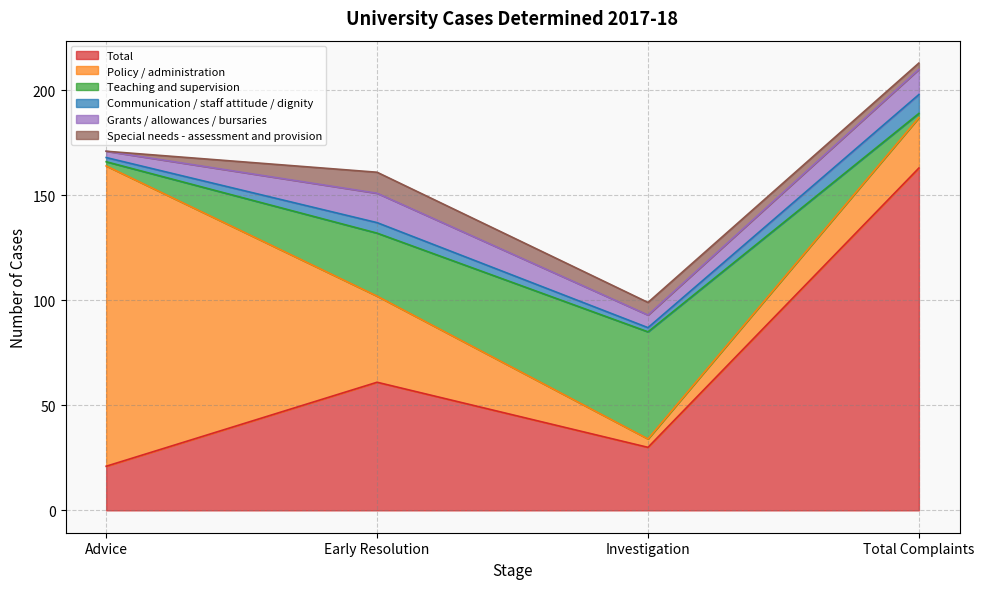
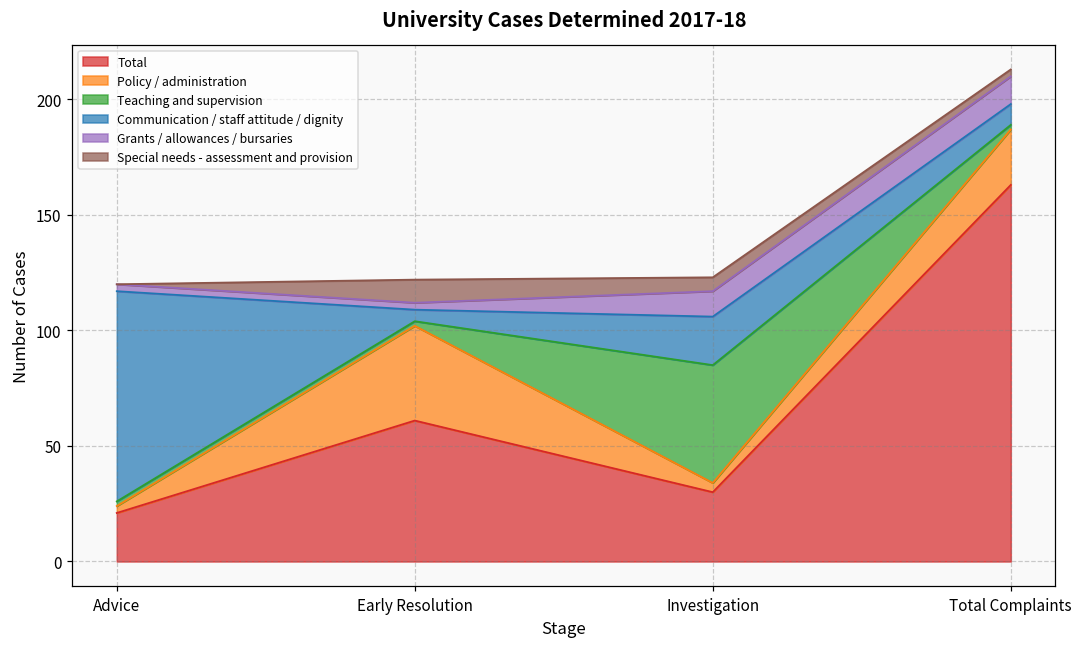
  {
    "Total": {
      "Advice": 21,
      "Early Resolution": 61,
      "Investigation": 30,
      "Total Complaints": 163
    },
    "Policy / administration": {
-     "Advice": 143,
+     "Advice": 3,
      "Early Resolution": 41,
      "Investigation": 4,
      "Total Complaints": 24
    },
    "Teaching and supervision": {
      "Advice": 2,
-     "Early Resolution": 30,
+     "Early Resolution": 2,
      "Investigation": 51,
      "Total Complaints": 2
    },
    "Communication / staff attitude / dignity": {
-     "Advice": 2,
+     "Advice": 91,
      "Early Resolution": 5,
-     "Investigation": 2,
+     "Investigation": 21,
      "Total Complaints": 9
    },
    "Grants / allowances / bursaries": {
-     "Early Resolution": 14,
-     "Investigation": 6,
+     "Early Resolution": 3,
+     "Investigation": 11,
      "Total Complaints": 12
    },
    "Special needs - assessment and provision": {
      "Early Resolution": 10,
      "Investigation": 6,
      "Total Complaints": 3
    }
  }
